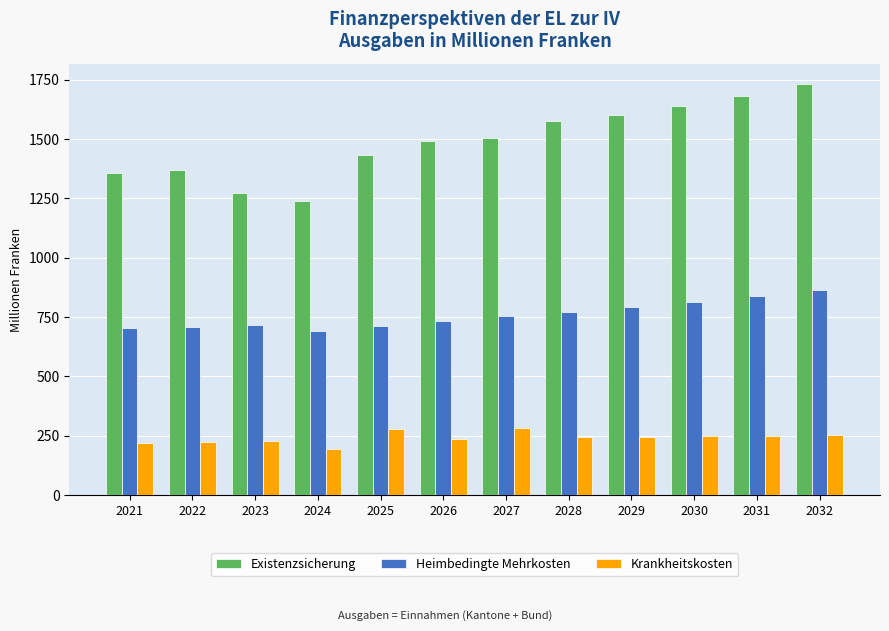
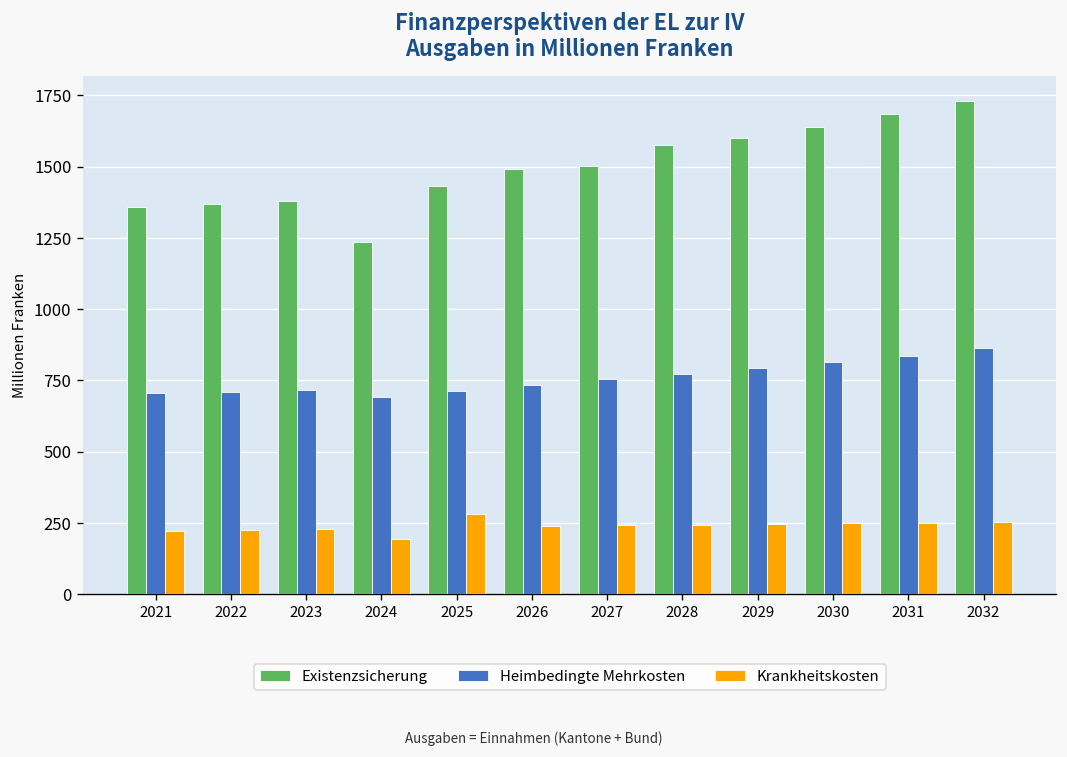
  {
    "Existenzsicherung": {
      "2021": 1360,
      "2022": 1370,
-     "2023": 1270,
+     "2023": 1380,
      "2024": 1240,
      "2025": 1430,
      "2026": 1490,
      "2027": 1500,
      "2028": 1580,
      "2029": 1600,
      "2030": 1640,
      "2031": 1680,
      "2032": 1730
    },
    "Heimbedingte Mehrkosten": {
      "2021": 710,
      "2022": 710,
      "2023": 720,
      "2024": 690,
      "2025": 710,
      "2026": 740,
      "2027": 750,
      "2028": 770,
      "2029": 790,
      "2030": 810,
      "2031": 840,
      "2032": 860
    },
    "Krankheitskosten": {
      "2021": 220,
      "2022": 220,
      "2023": 230,
      "2024": 190,
      "2025": 280,
      "2026": 240,
-     "2027": 280,
+     "2027": 240,
      "2028": 240,
      "2029": 250,
      "2030": 250,
      "2031": 250,
      "2032": 250
    }
  }
